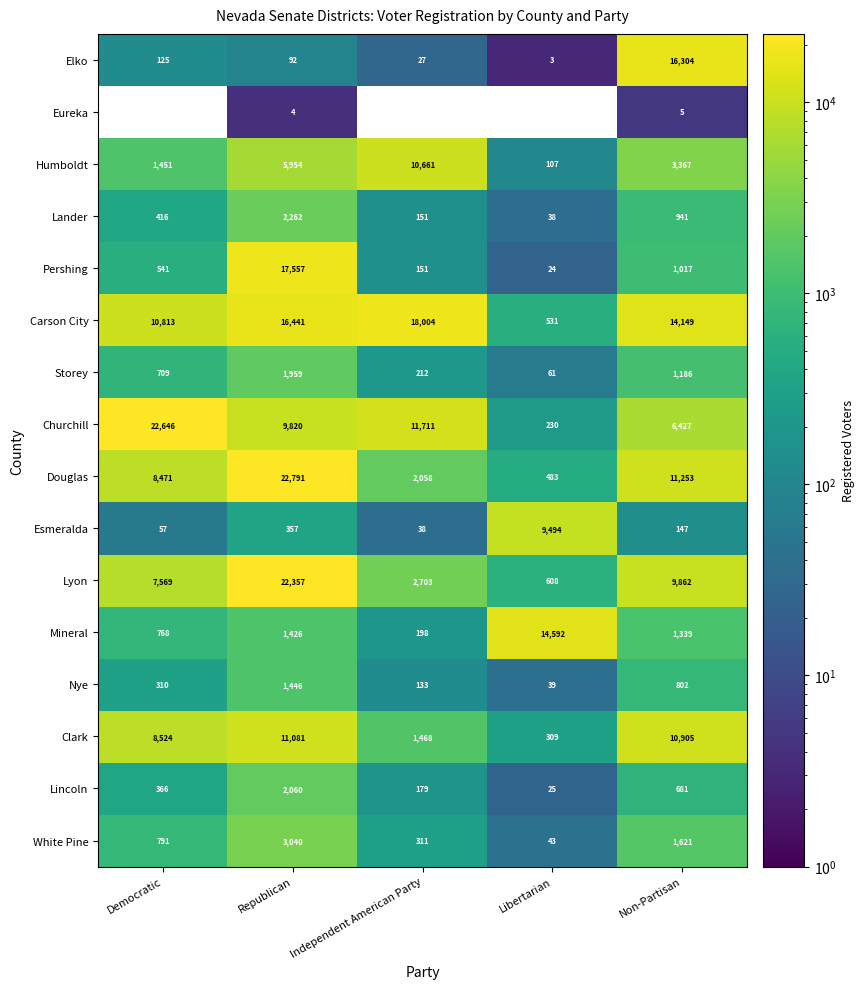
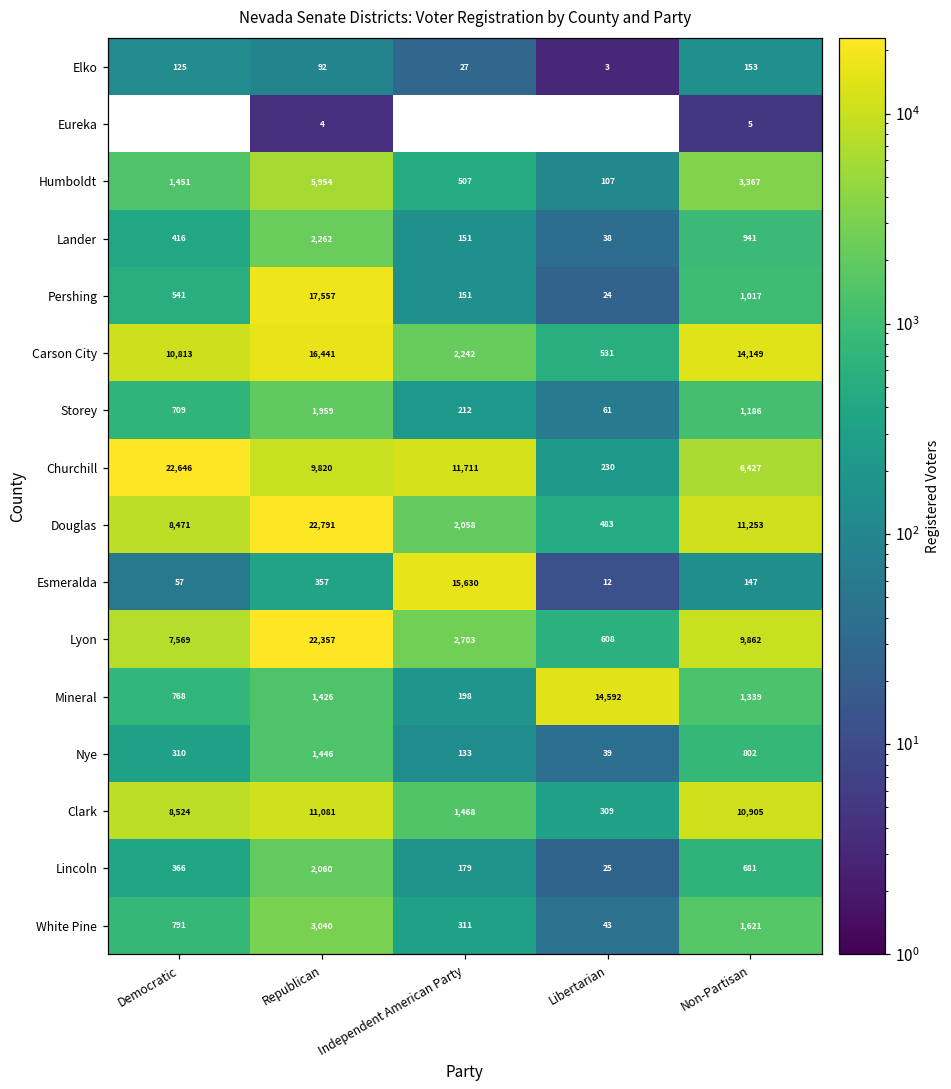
  {
    "Elko": {
      "Democratic": "125",
      "Republican": "92",
      "Independent American Party": "27",
      "Libertarian": "3",
-     "Non-Partisan": "16,304"
+     "Non-Partisan": "153"
    },
    "Eureka": {
      "Republican": "4",
      "Non-Partisan": "5"
    },
    "Humboldt": {
      "Democratic": "1,451",
      "Republican": "5,954",
-     "Independent American Party": "10,661",
+     "Independent American Party": "507",
      "Libertarian": "107",
      "Non-Partisan": "3,367"
    },
    "Lander": {
      "Democratic": "416",
      "Republican": "2,262",
      "Independent American Party": "151",
      "Libertarian": "38",
      "Non-Partisan": "941"
    },
    "Pershing": {
      "Democratic": "541",
      "Republican": "17,557",
      "Independent American Party": "151",
      "Libertarian": "24",
      "Non-Partisan": "1,017"
    },
    "Carson City": {
      "Democratic": "10,813",
      "Republican": "16,441",
-     "Independent American Party": "18,004",
+     "Independent American Party": "2,242",
      "Libertarian": "531",
      "Non-Partisan": "14,149"
    },
    "Storey": {
      "Democratic": "709",
      "Republican": "1,959",
      "Independent American Party": "212",
      "Libertarian": "61",
      "Non-Partisan": "1,186"
    },
    "Churchill": {
      "Democratic": "22,646",
      "Republican": "9,820",
      "Independent American Party": "11,711",
      "Libertarian": "230",
      "Non-Partisan": "6,427"
    },
    "Douglas": {
      "Democratic": "8,471",
      "Republican": "22,791",
      "Independent American Party": "2,058",
      "Libertarian": "483",
      "Non-Partisan": "11,253"
    },
    "Esmeralda": {
      "Democratic": "57",
      "Republican": "357",
-     "Independent American Party": "38",
-     "Libertarian": "9,494",
+     "Independent American Party": "15,630",
+     "Libertarian": "12",
      "Non-Partisan": "147"
    },
    "Lyon": {
      "Democratic": "7,569",
      "Republican": "22,357",
      "Independent American Party": "2,703",
      "Libertarian": "608",
      "Non-Partisan": "9,862"
    },
    "Mineral": {
      "Democratic": "768",
      "Republican": "1,426",
      "Independent American Party": "198",
      "Libertarian": "14,592",
      "Non-Partisan": "1,339"
    },
    "Nye": {
      "Democratic": "310",
      "Republican": "1,446",
      "Independent American Party": "133",
      "Libertarian": "39",
      "Non-Partisan": "802"
    },
    "Clark": {
      "Democratic": "8,524",
      "Republican": "11,081",
      "Independent American Party": "1,468",
      "Libertarian": "309",
      "Non-Partisan": "10,905"
    },
    "Lincoln": {
      "Democratic": "366",
      "Republican": "2,060",
      "Independent American Party": "179",
      "Libertarian": "25",
      "Non-Partisan": "681"
    },
    "White Pine": {
      "Democratic": "791",
      "Republican": "3,040",
      "Independent American Party": "311",
      "Libertarian": "43",
      "Non-Partisan": "1,621"
    }
  }
